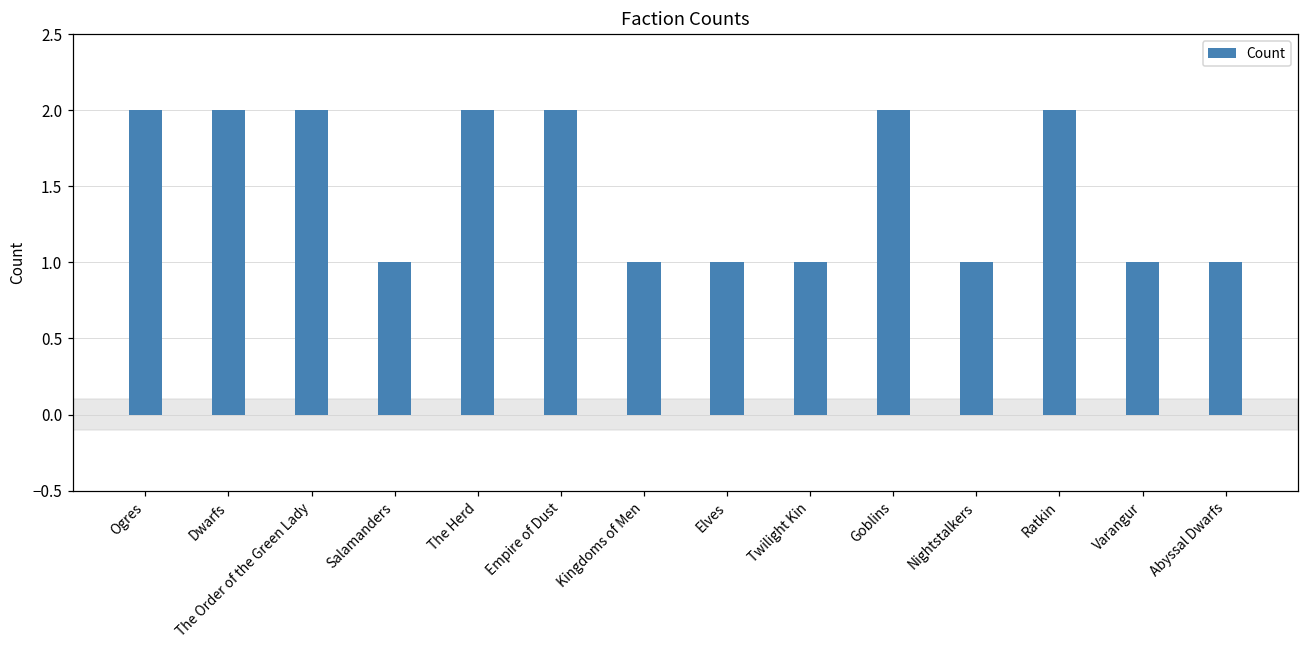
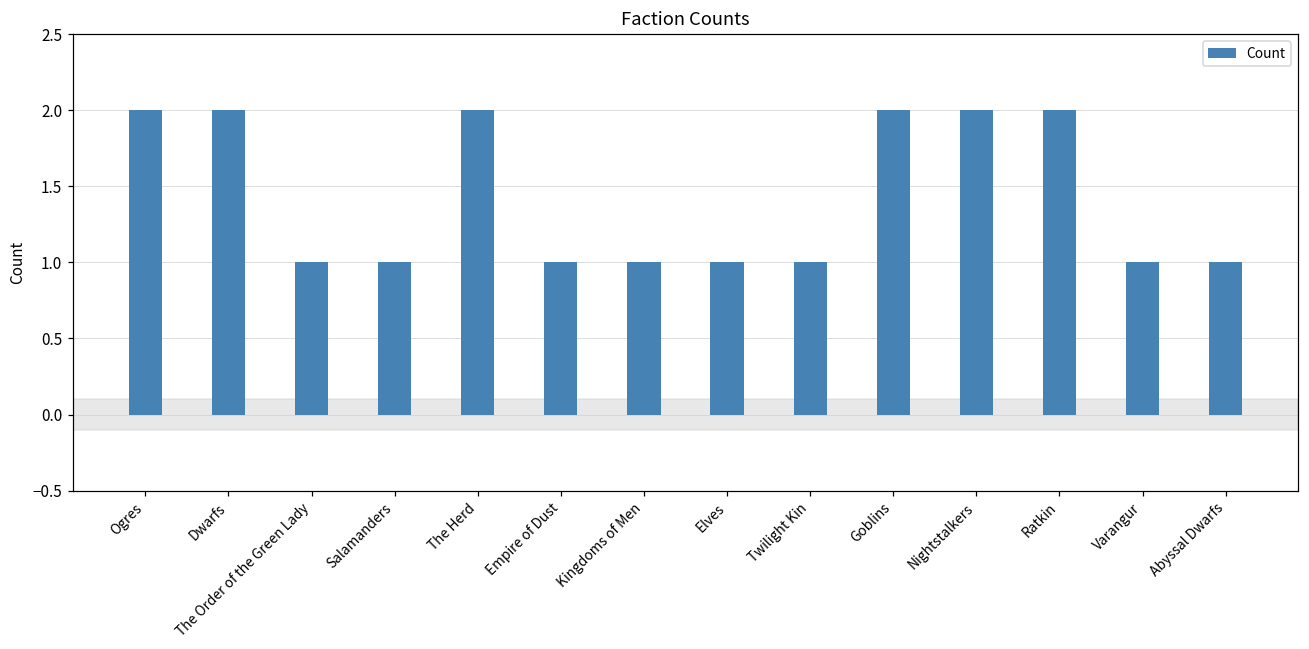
  {
    "Ogres": 2,
    "Dwarfs": 2,
-   "The Order of the Green Lady": 2,
+   "The Order of the Green Lady": 1,
    "Salamanders": 1,
    "The Herd": 2,
-   "Empire of Dust": 2,
+   "Empire of Dust": 1,
    "Kingdoms of Men": 1,
    "Elves": 1,
    "Twilight Kin": 1,
    "Goblins": 2,
-   "Nightstalkers": 1,
+   "Nightstalkers": 2,
    "Ratkin": 2,
    "Varangur": 1,
    "Abyssal Dwarfs": 1
  }
